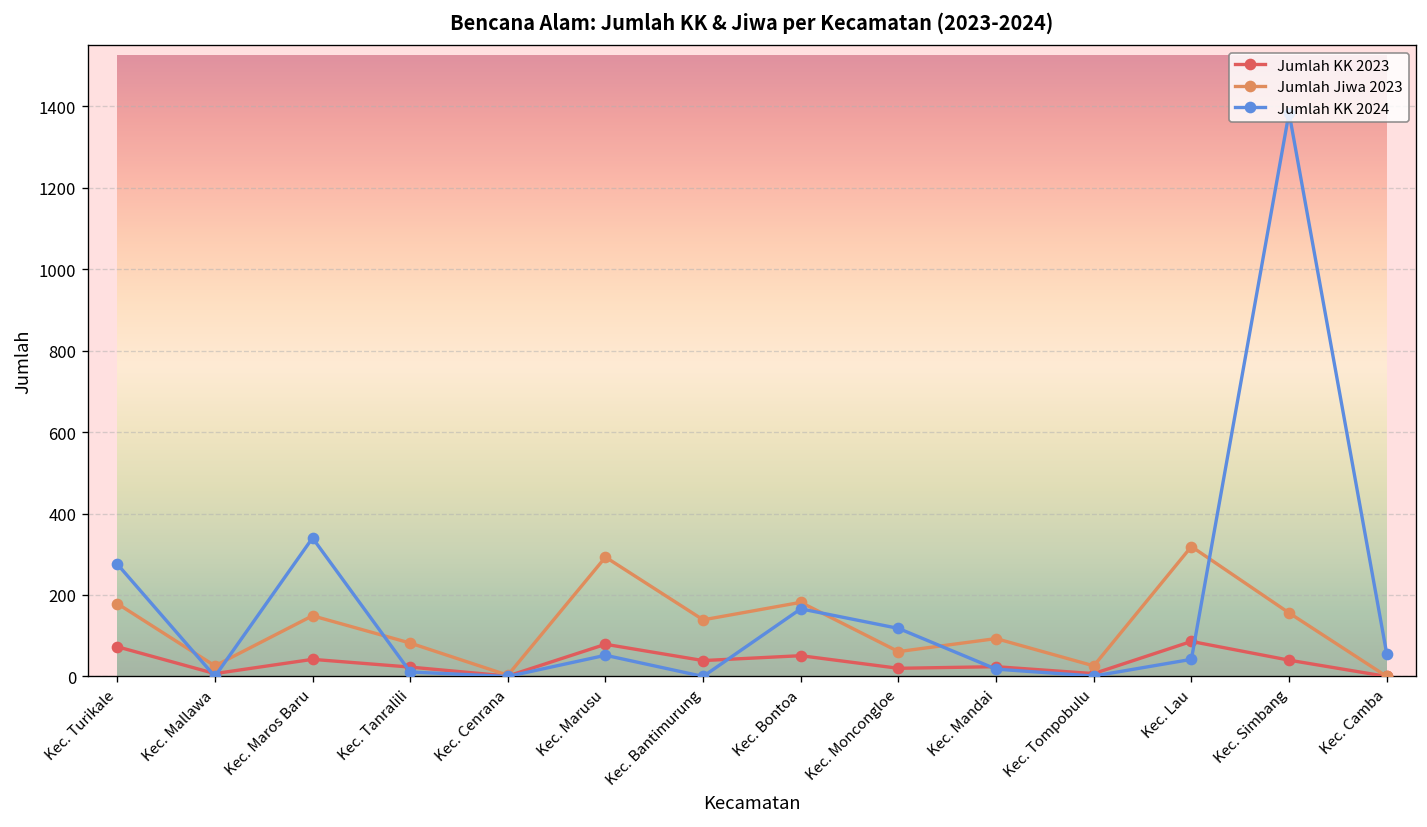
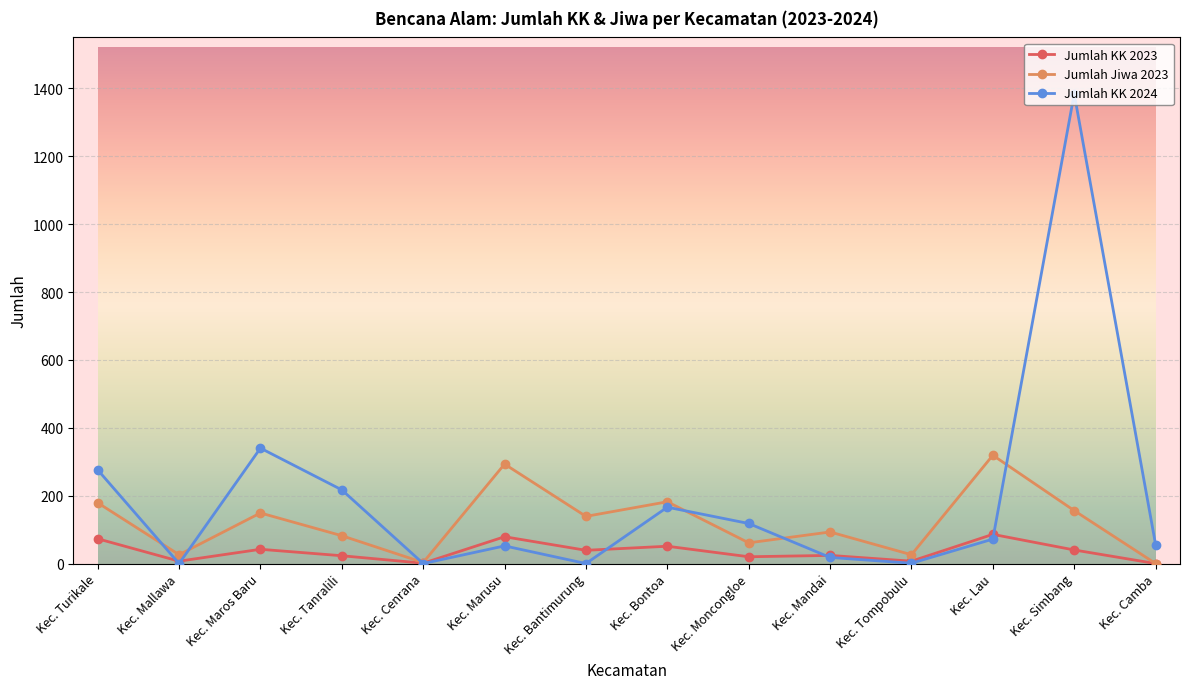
  {
    "Jumlah KK 2024": {
      "Kec. Turikale": 280,
      "Kec. Maros Baru": 340,
-     "Kec. Tanralili": 10,
+     "Kec. Tanralili": 220,
      "Kec. Marusu": 50,
      "Kec. Bantimurung": 0,
      "Kec. Bontoa": 170,
      "Kec. Moncongloe": 120,
-     "Kec. Lau": 40,
+     "Kec. Lau": 70,
      "Kec. Camba": 60
    }
  }
